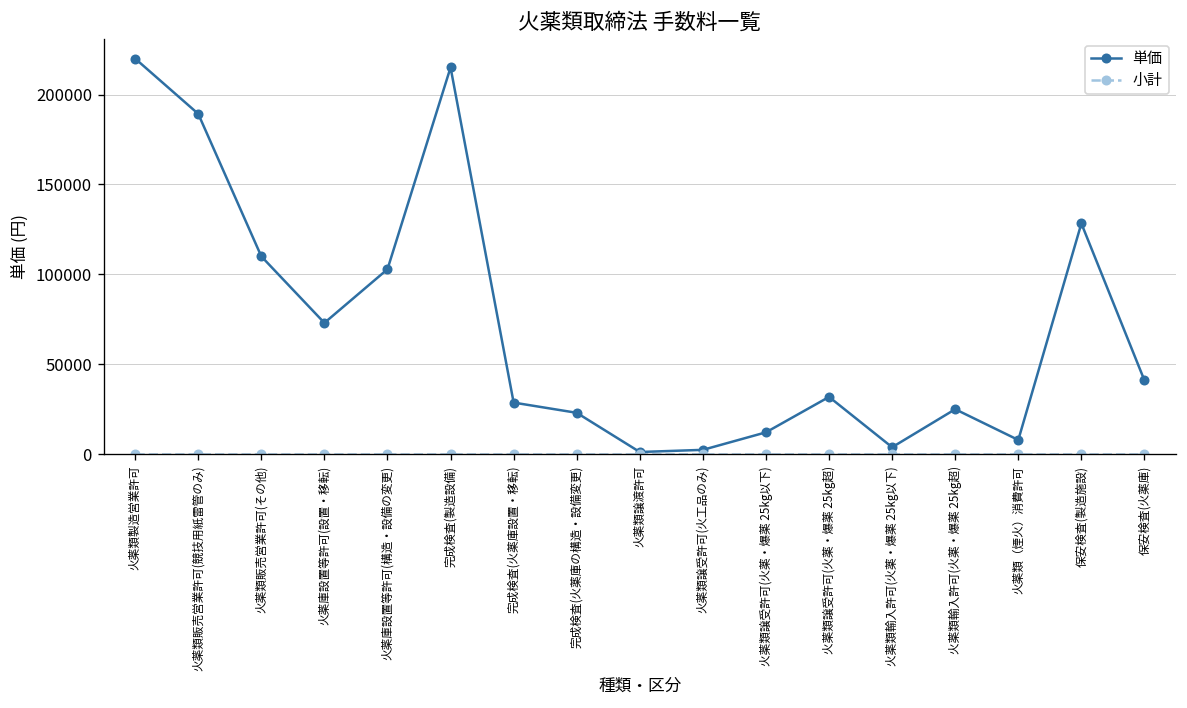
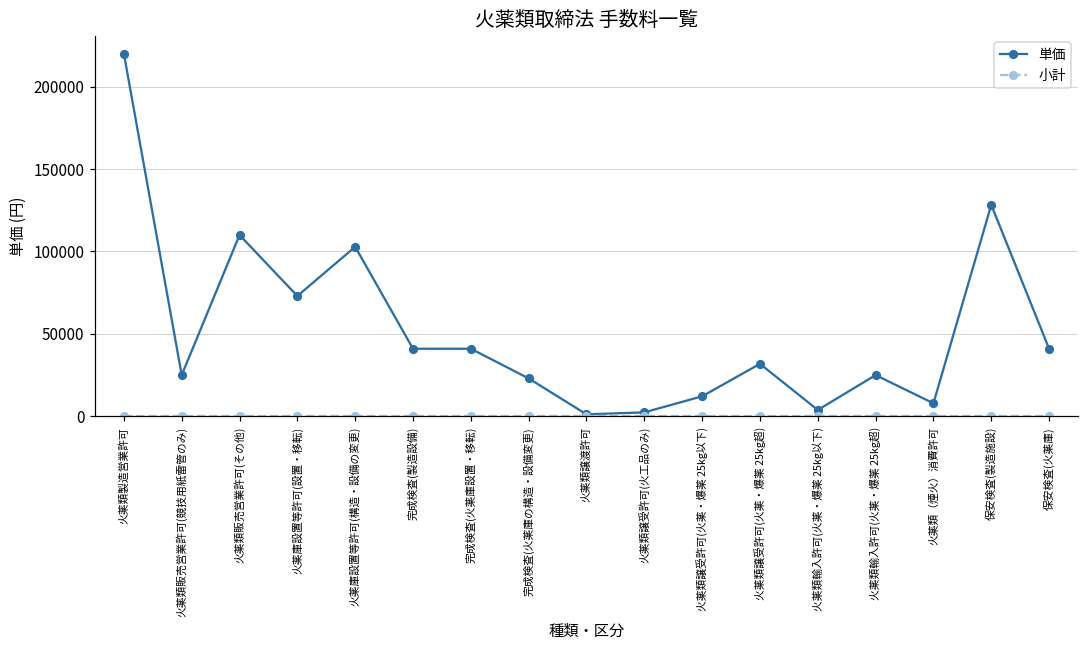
  {
    "単価": {
      "火薬類製造営業許可": 220000,
-     "火薬類販売営業許可(競技用紙雷管のみ)": 189000,
+     "火薬類販売営業許可(競技用紙雷管のみ)": 25000,
      "火薬類販売営業許可(その他)": 110000,
      "火薬庫設置等許可(設置・移転)": 73000,
      "火薬庫設置等許可(構造・設備の変更)": 103000,
-     "完成検査(製造設備)": 215000,
-     "完成検査(火薬庫設置・移転)": 29000,
+     "完成検査(製造設備)": 41000,
+     "完成検査(火薬庫設置・移転)": 41000,
      "完成検査(火薬庫の構造・設備変更)": 23000,
      "火薬類譲受許可(火工品のみ)": 2000,
      "火薬類譲受許可(火薬・爆薬 25kg以下)": 12000,
      "火薬類譲受許可(火薬・爆薬 25kg超)": 32000,
      "火薬類輸入許可(火薬・爆薬 25kg以下)": 4000,
      "火薬類輸入許可(火薬・爆薬 25kg超)": 25000,
      "火薬類（煙火）消費許可": 8000,
      "保安検査(製造施設)": 128000,
      "保安検査(火薬庫)": 41000
    },
    "小計": {
      "火薬類製造営業許可": 0,
      "火薬類販売営業許可(競技用紙雷管のみ)": 0,
      "火薬類販売営業許可(その他)": 0,
      "火薬庫設置等許可(設置・移転)": 0,
      "火薬庫設置等許可(構造・設備の変更)": 0,
      "完成検査(製造設備)": 0,
      "完成検査(火薬庫設置・移転)": 0,
      "完成検査(火薬庫の構造・設備変更)": 0,
      "火薬類譲受許可(火工品のみ)": 0,
      "火薬類譲受許可(火薬・爆薬 25kg以下)": 0,
      "火薬類譲受許可(火薬・爆薬 25kg超)": 0,
      "火薬類輸入許可(火薬・爆薬 25kg以下)": 0,
      "火薬類輸入許可(火薬・爆薬 25kg超)": 0,
      "火薬類（煙火）消費許可": 0,
      "保安検査(製造施設)": 0,
      "保安検査(火薬庫)": 0
    }
  }
